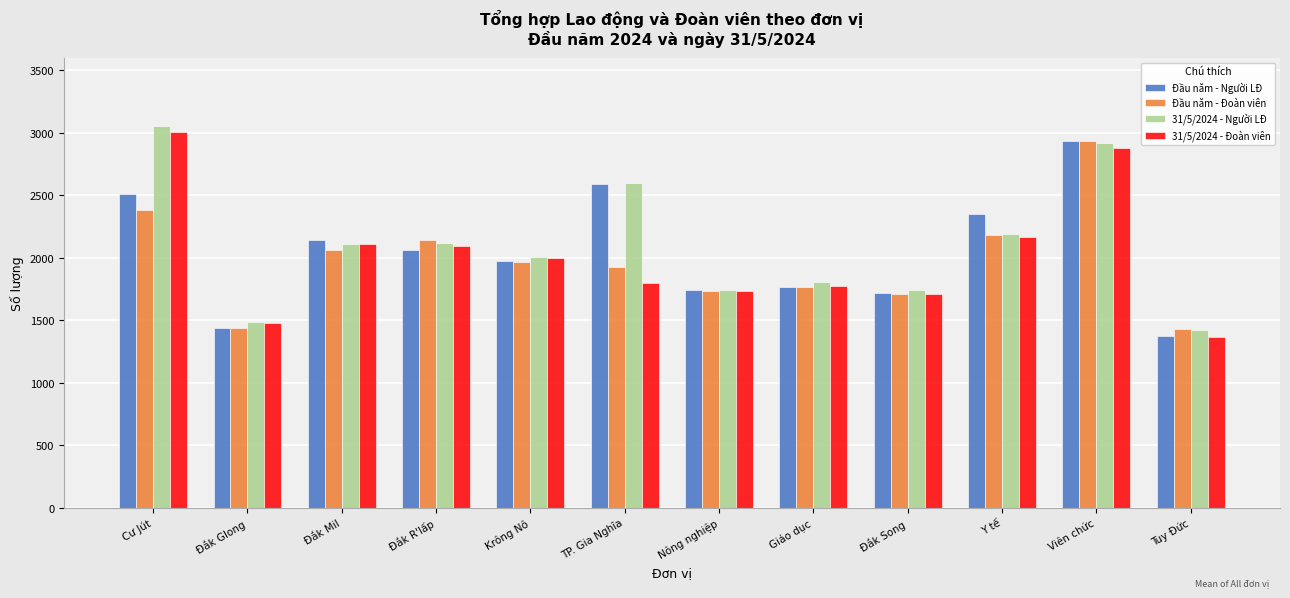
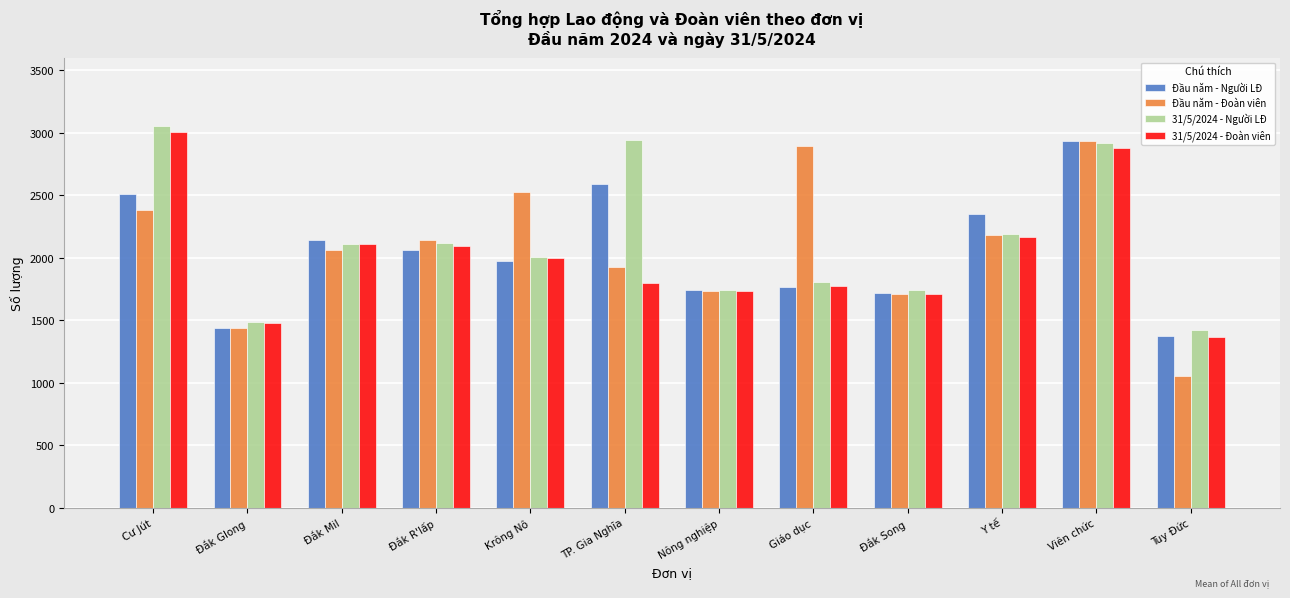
  {
    "Đầu năm - Người LĐ": {
      "Cư Jút": 2510,
      "Đắk Glong": 1440,
      "Đắk Mil": 2140,
      "Đắk R'lấp": 2060,
      "Krông Nô": 1970,
      "TP. Gia Nghĩa": 2590,
      "Nông nghiệp": 1740,
      "Giáo dục": 1770,
      "Đắk Song": 1720,
      "Y tế": 2350,
      "Viên chức": 2940,
      "Tuy Đức": 1370
    },
    "Đầu năm - Đoàn viên": {
      "Cư Jút": 2380,
      "Đắk Glong": 1440,
      "Đắk Mil": 2060,
      "Đắk R'lấp": 2150,
-     "Krông Nô": 1970,
+     "Krông Nô": 2520,
      "TP. Gia Nghĩa": 1920,
      "Nông nghiệp": 1730,
-     "Giáo dục": 1770,
+     "Giáo dục": 2890,
      "Đắk Song": 1710,
      "Y tế": 2180,
      "Viên chức": 2940,
-     "Tuy Đức": 1430
+     "Tuy Đức": 1050
    },
    "31/5/2024 - Người LĐ": {
      "Cư Jút": 3050,
      "Đắk Glong": 1490,
      "Đắk Mil": 2110,
      "Đắk R'lấp": 2120,
      "Krông Nô": 2000,
-     "TP. Gia Nghĩa": 2590,
+     "TP. Gia Nghĩa": 2940,
      "Nông nghiệp": 1740,
      "Giáo dục": 1810,
      "Đắk Song": 1740,
      "Y tế": 2190,
      "Viên chức": 2920,
      "Tuy Đức": 1420
    },
    "31/5/2024 - Đoàn viên": {
      "Cư Jút": 3010,
      "Đắk Glong": 1480,
      "Đắk Mil": 2110,
      "Đắk R'lấp": 2090,
      "Krông Nô": 1990,
      "TP. Gia Nghĩa": 1800,
      "Nông nghiệp": 1740,
      "Giáo dục": 1770,
      "Đắk Song": 1710,
      "Y tế": 2170,
      "Viên chức": 2880,
      "Tuy Đức": 1370
    }
  }
